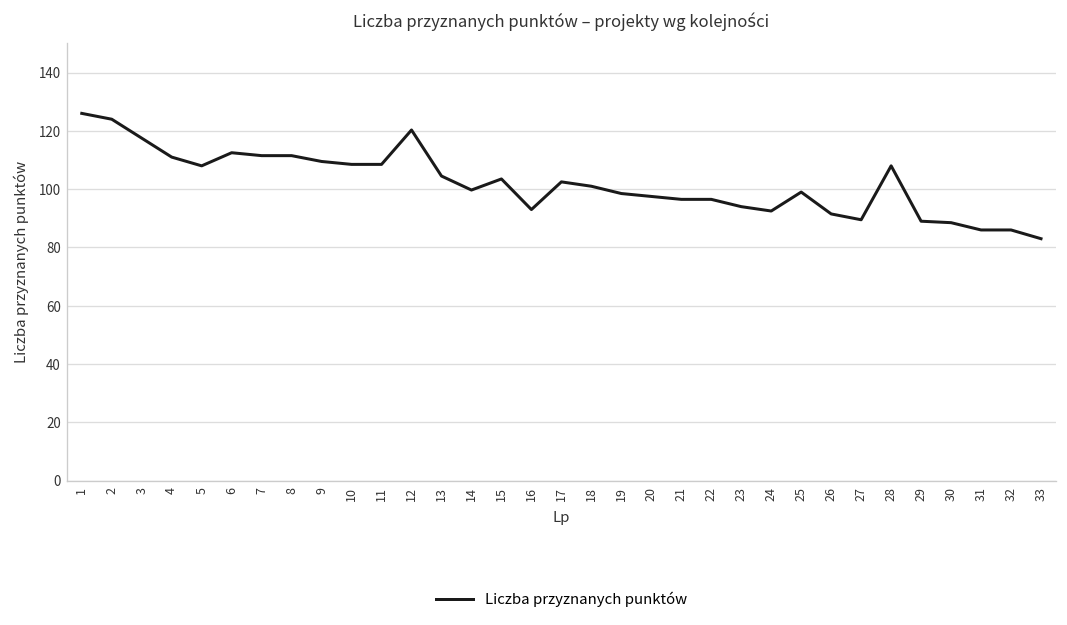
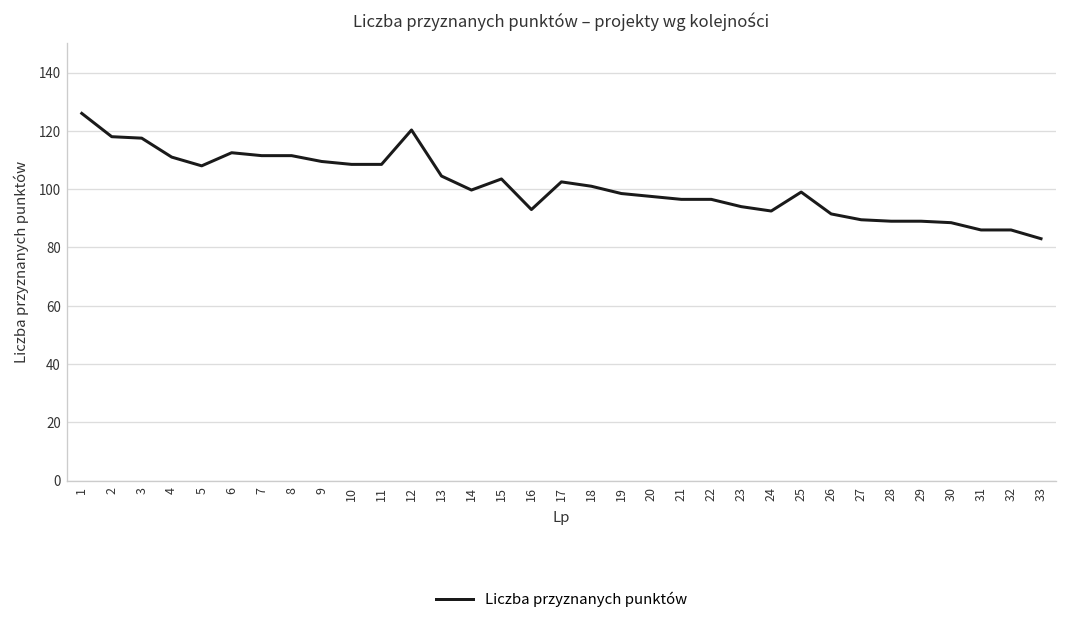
  {
    "1": 126,
-   "2": 124,
+   "2": 118,
    "3": 118,
    "4": 111,
    "5": 108,
    "6": 113,
    "7": 112,
    "8": 112,
    "9": 110,
    "10": 109,
    "11": 109,
    "12": 120,
    "13": 105,
    "14": 100,
    "15": 104,
    "16": 93,
    "17": 103,
    "18": 101,
    "19": 99,
    "20": 98,
    "21": 97,
    "22": 97,
    "23": 94,
    "24": 93,
    "25": 99,
    "26": 92,
    "27": 90,
-   "28": 108,
+   "28": 89,
    "29": 89,
    "30": 89,
    "31": 86,
    "32": 86,
    "33": 83
  }
